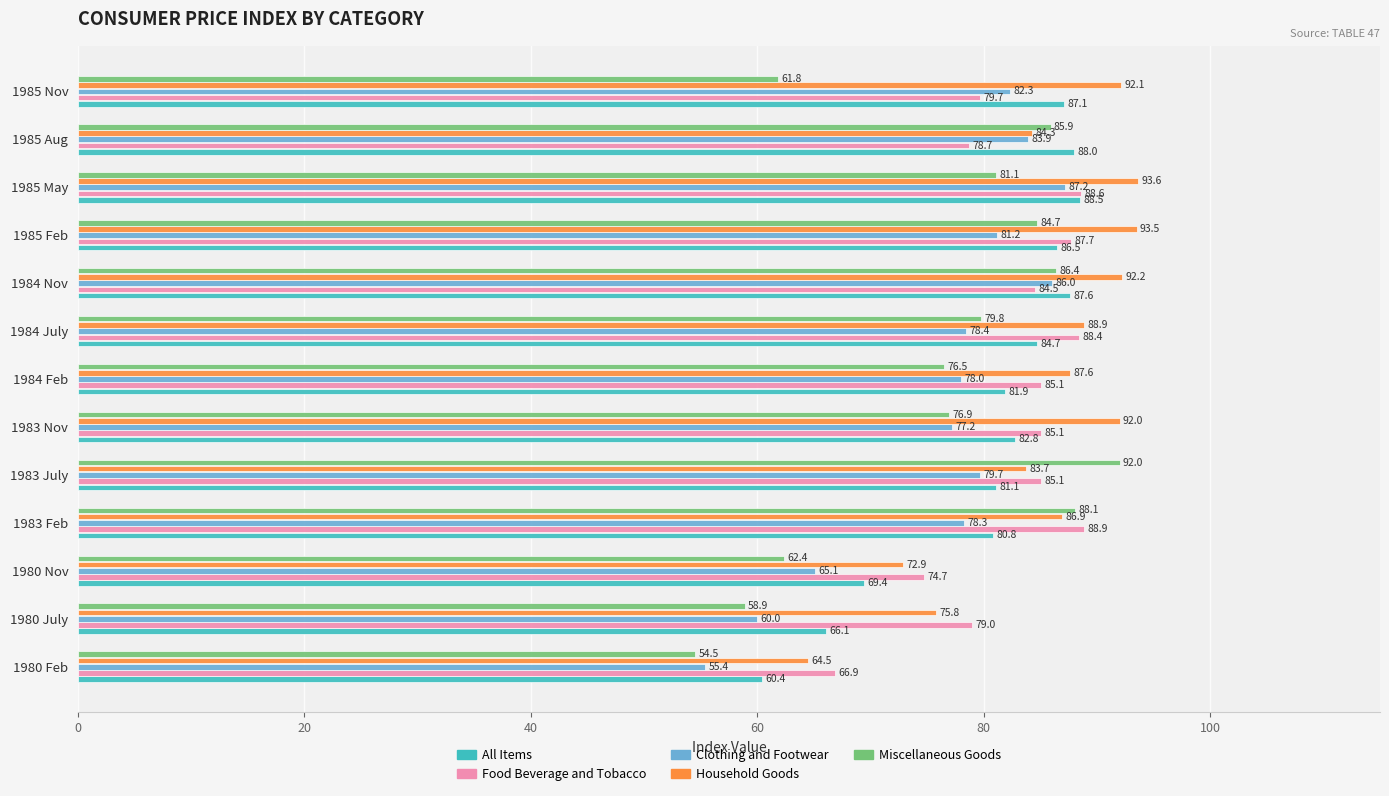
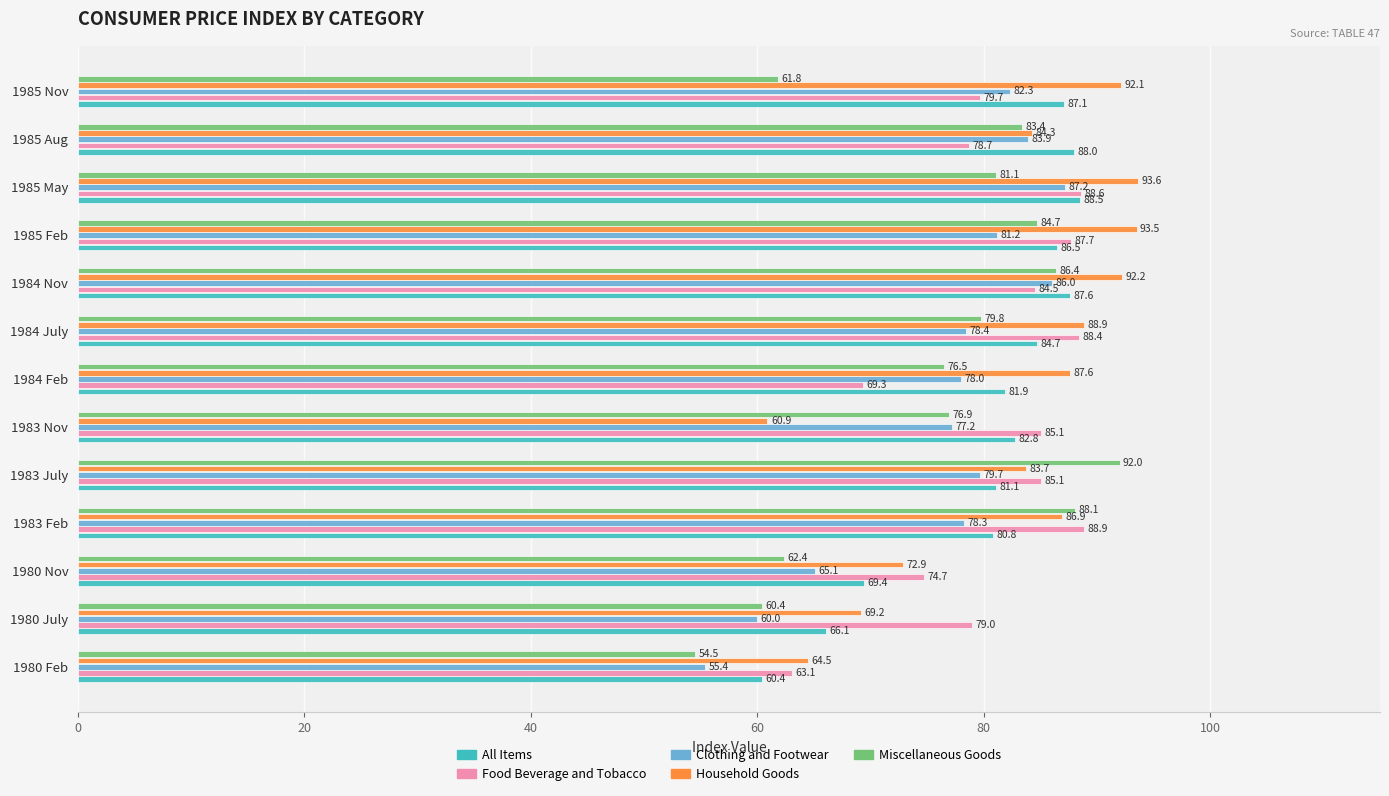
  {
    "Food Beverage and Tobacco": {
      "1985 Nov": 79.7,
      "1985 Aug": 78.7,
      "1985 Feb": 87.7,
      "1984 Nov": 84.5,
      "1984 July": 88.4,
-     "1984 Feb": 85.1,
+     "1984 Feb": 69.3,
      "1983 Nov": 85.1,
      "1983 July": 85.1,
      "1983 Feb": 88.9,
      "1980 Nov": 74.7,
      "1980 July": 79.0,
-     "1980 Feb": 66.9
+     "1980 Feb": 63.1
    },
    "Household Goods": {
      "1985 Nov": 92.1,
      "1985 May": 93.6,
      "1985 Feb": 93.5,
      "1984 Nov": 92.2,
      "1984 July": 88.9,
      "1984 Feb": 87.6,
-     "1983 Nov": 92.0,
+     "1983 Nov": 60.9,
      "1983 July": 83.7,
      "1983 Feb": 86.9,
      "1980 Nov": 72.9,
-     "1980 July": 75.8,
+     "1980 July": 69.2,
      "1980 Feb": 64.5
    },
    "Miscellaneous Goods": {
      "1985 Nov": 61.8,
-     "1985 Aug": 85.9,
+     "1985 Aug": 83.4,
      "1985 May": 81.1,
      "1985 Feb": 84.7,
      "1984 Nov": 86.4,
      "1984 July": 79.8,
      "1984 Feb": 76.5,
      "1983 Nov": 76.9,
      "1983 July": 92.0,
      "1983 Feb": 88.1,
      "1980 Nov": 62.4,
-     "1980 July": 58.9,
+     "1980 July": 60.4,
      "1980 Feb": 54.5
    }
  }
